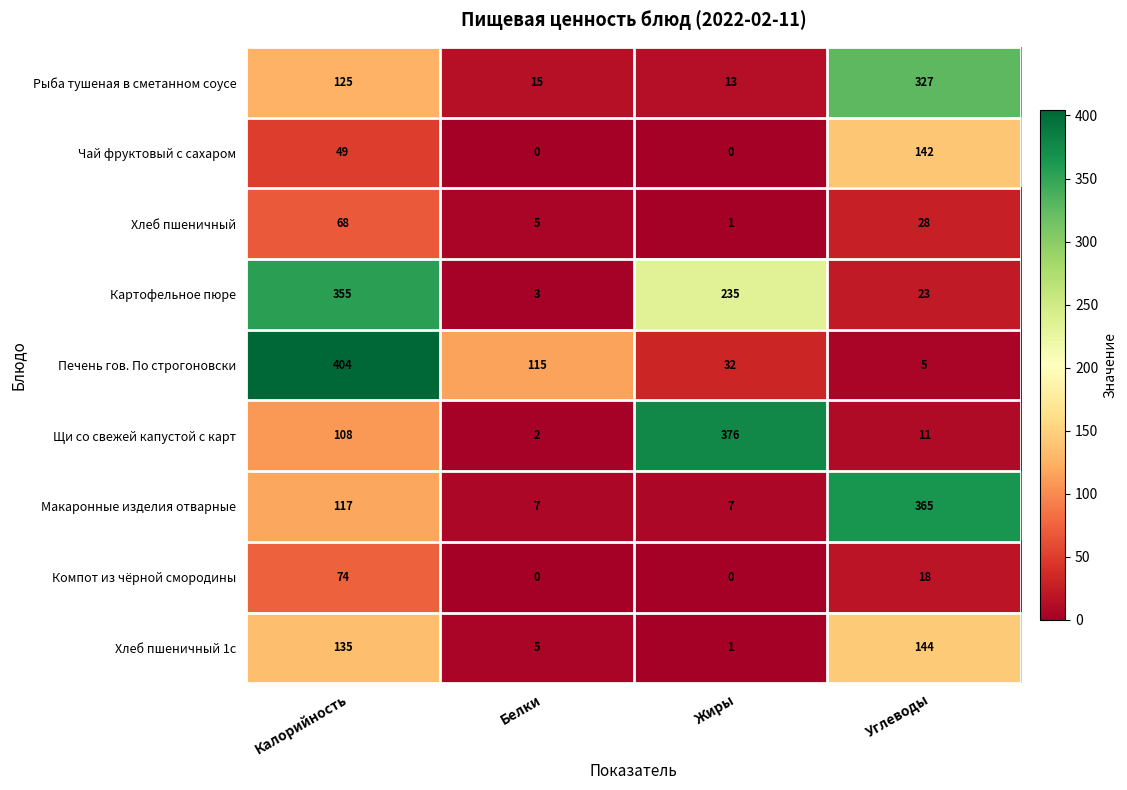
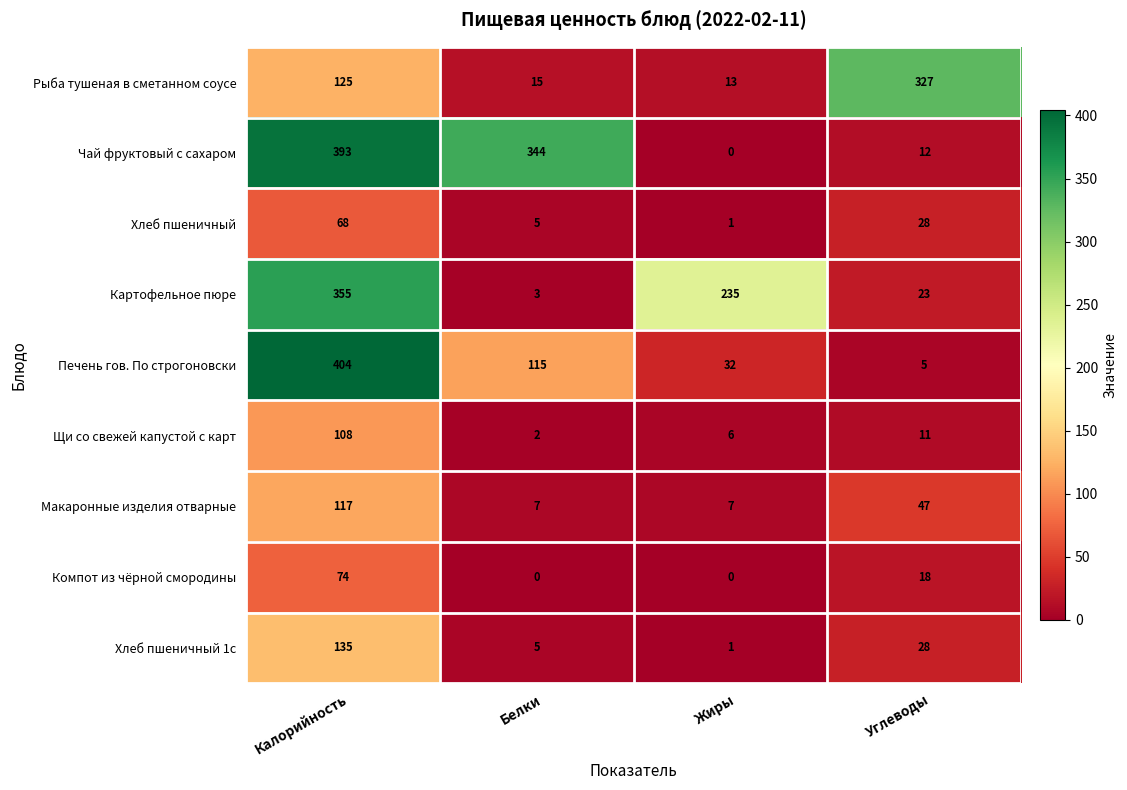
  {
    "Рыба тушеная в сметанном соусе": {
      "Калорийность": 125,
      "Белки": 15,
      "Жиры": 13,
      "Углеводы": 327
    },
    "Чай фруктовый с сахаром": {
-     "Калорийность": 49,
-     "Белки": 0,
+     "Калорийность": 393,
+     "Белки": 344,
      "Жиры": 0,
-     "Углеводы": 142
+     "Углеводы": 12
    },
    "Хлеб пшеничный": {
      "Калорийность": 68,
      "Белки": 5,
      "Жиры": 1,
      "Углеводы": 28
    },
    "Картофельное пюре": {
      "Калорийность": 355,
      "Белки": 3,
      "Жиры": 235,
      "Углеводы": 23
    },
    "Печень гов. По строгоновски": {
      "Калорийность": 404,
      "Белки": 115,
      "Жиры": 32,
      "Углеводы": 5
    },
    "Щи со свежей капустой с карт": {
      "Калорийность": 108,
      "Белки": 2,
-     "Жиры": 376,
+     "Жиры": 6,
      "Углеводы": 11
    },
    "Макаронные изделия отварные": {
      "Калорийность": 117,
      "Белки": 7,
      "Жиры": 7,
-     "Углеводы": 365
+     "Углеводы": 47
    },
    "Компот из чёрной смородины": {
      "Калорийность": 74,
      "Белки": 0,
      "Жиры": 0,
      "Углеводы": 18
    },
    "Хлеб пшеничный 1с": {
      "Калорийность": 135,
      "Белки": 5,
      "Жиры": 1,
-     "Углеводы": 144
+     "Углеводы": 28
    }
  }
